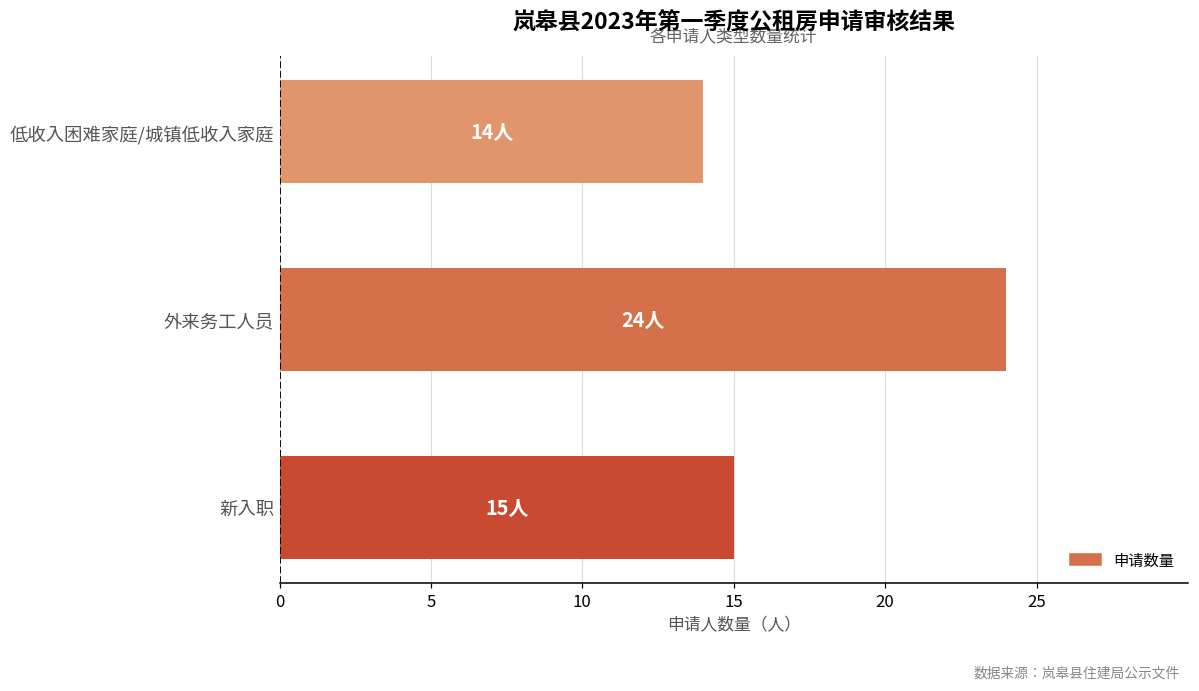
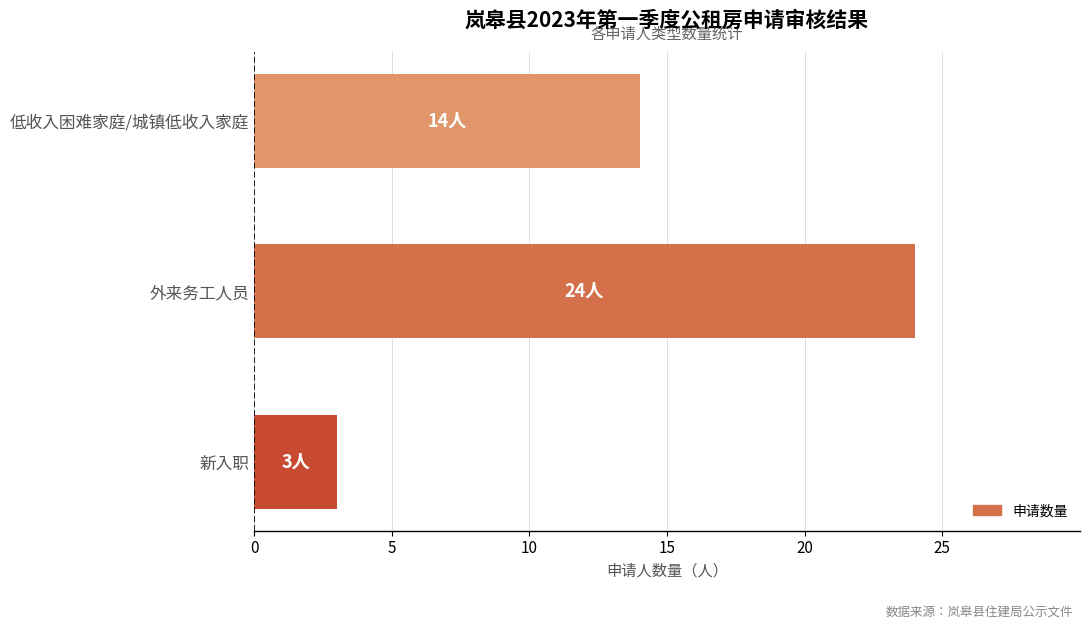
  {
    "低收入困难家庭/城镇低收入家庭": "14人",
    "外来务工人员": "24人",
-   "新入职": "15人"
+   "新入职": "3人"
  }
